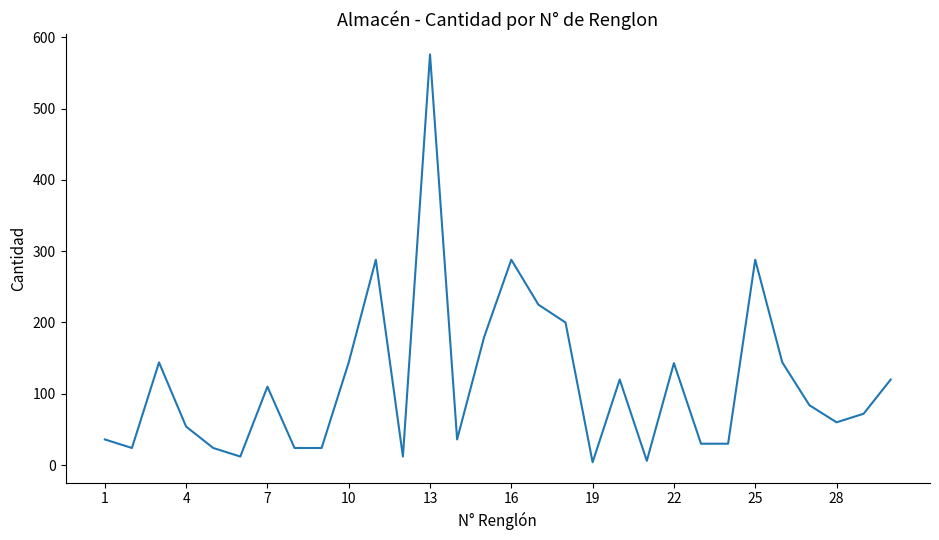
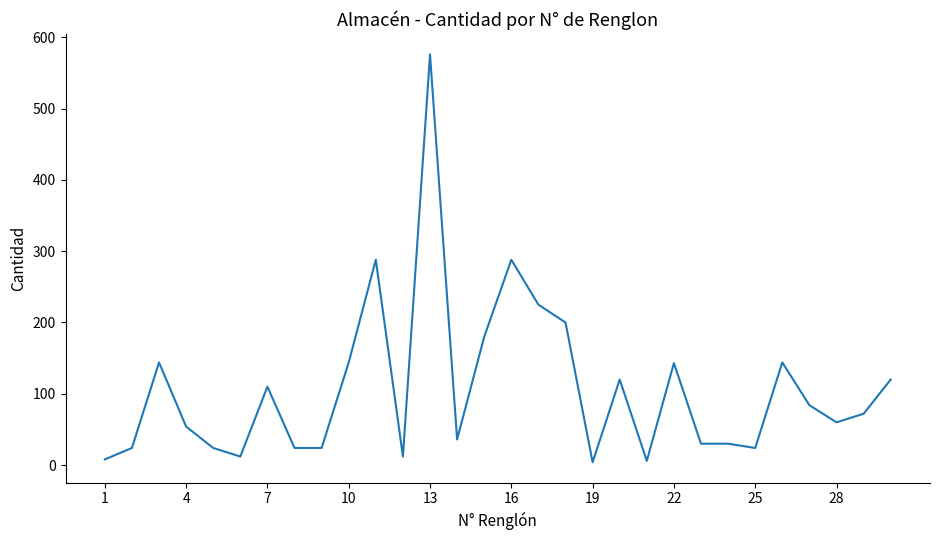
  {
-   "1": 40,
+   "1": 10,
    "4": 50,
    "7": 110,
    "10": 140,
    "13": 580,
    "16": 290,
    "19": 0,
    "22": 140,
-   "25": 290,
+   "25": 20,
    "28": 60
  }
